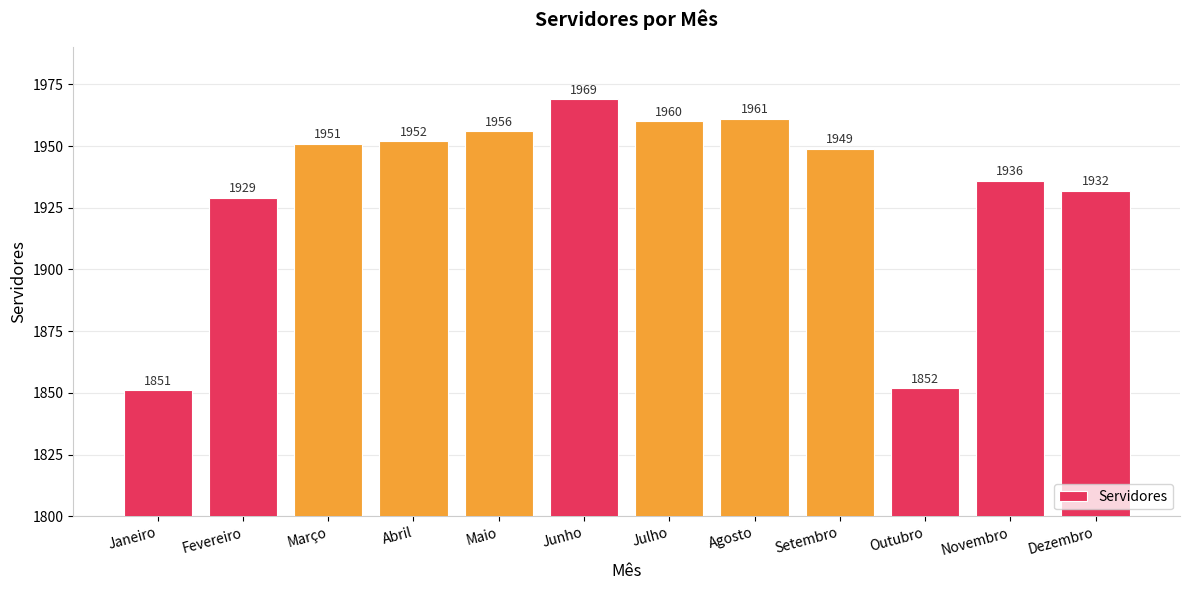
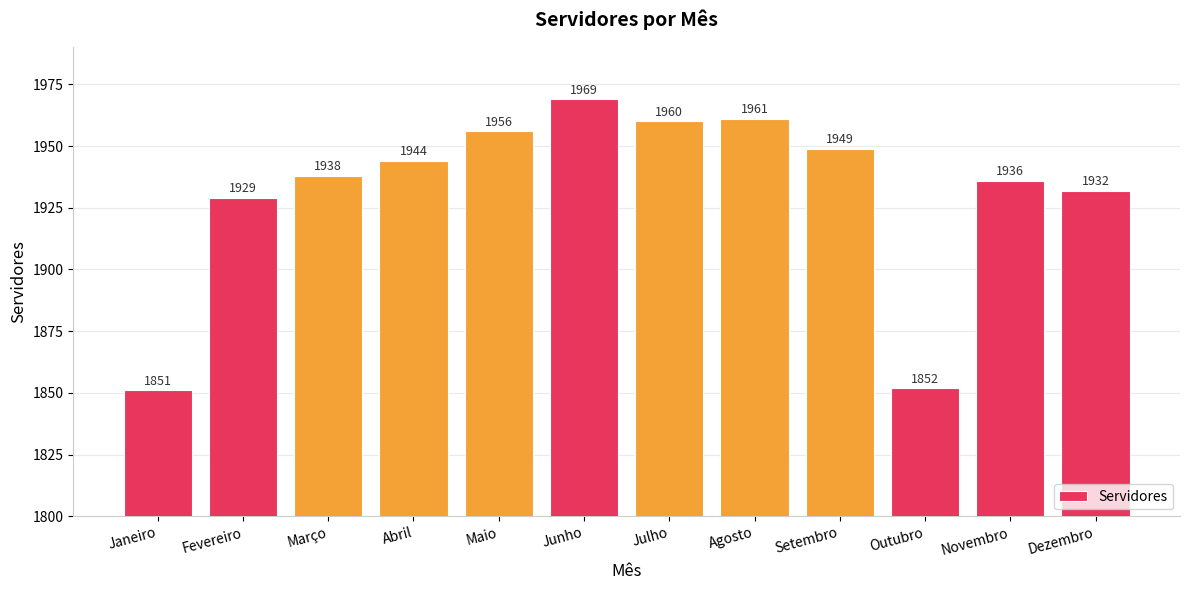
  {
    "Janeiro": 1851,
    "Fevereiro": 1929,
-   "Março": 1951,
-   "Abril": 1952,
+   "Março": 1938,
+   "Abril": 1944,
    "Maio": 1956,
    "Junho": 1969,
    "Julho": 1960,
    "Agosto": 1961,
    "Setembro": 1949,
    "Outubro": 1852,
    "Novembro": 1936,
    "Dezembro": 1932
  }
